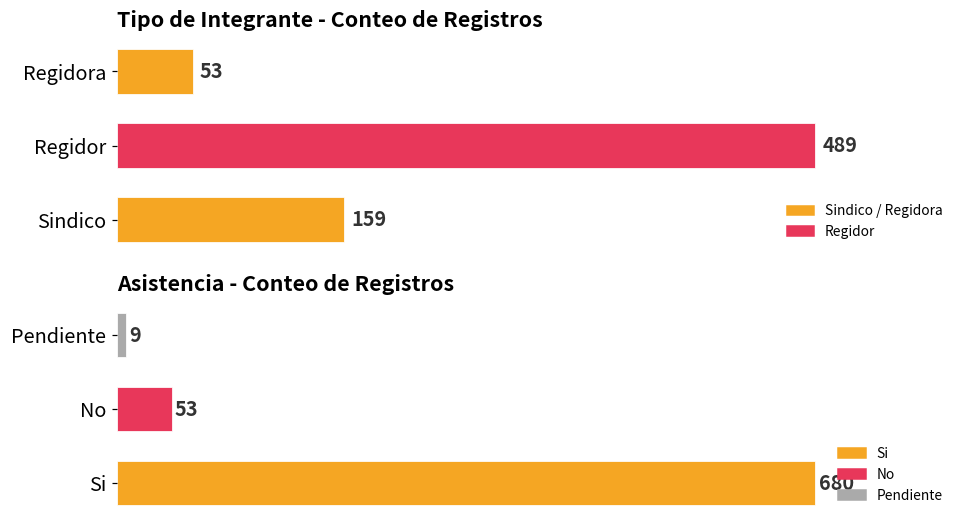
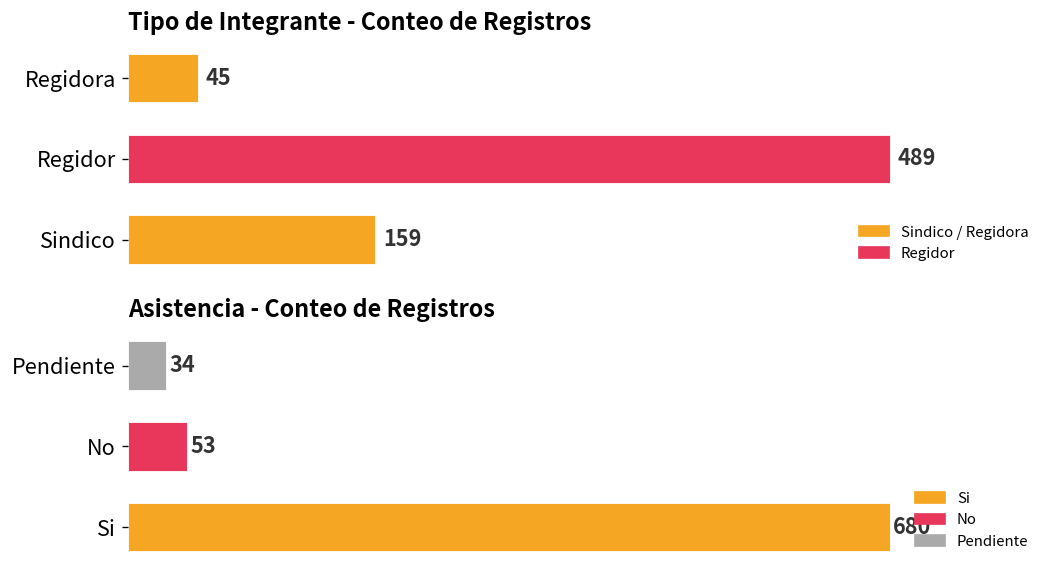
  {
    "Tipo de Integrante - Conteo de Registros": {
-     "Regidora": 53,
+     "Regidora": 45,
      "Regidor": 489,
      "Sindico": 159
    },
    "Asistencia - Conteo de Registros": {
-     "Pendiente": 9,
+     "Pendiente": 34,
      "No": 53,
      "Si": 680
    }
  }
